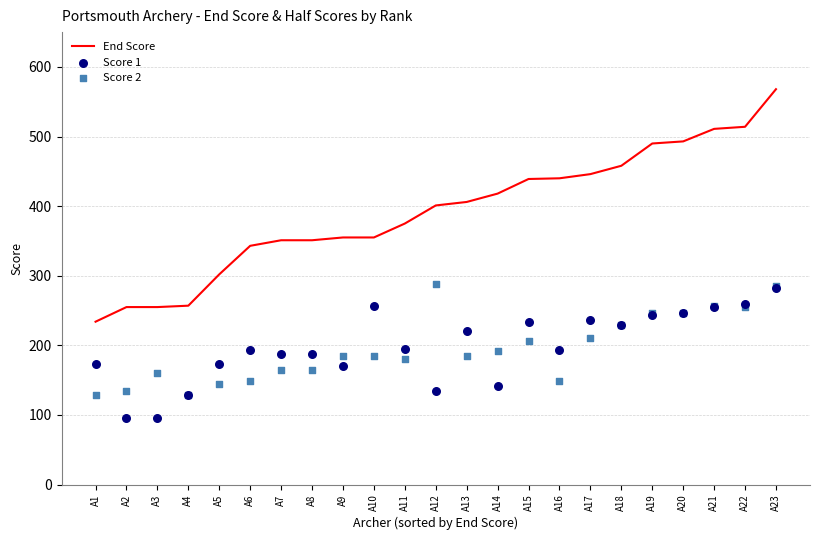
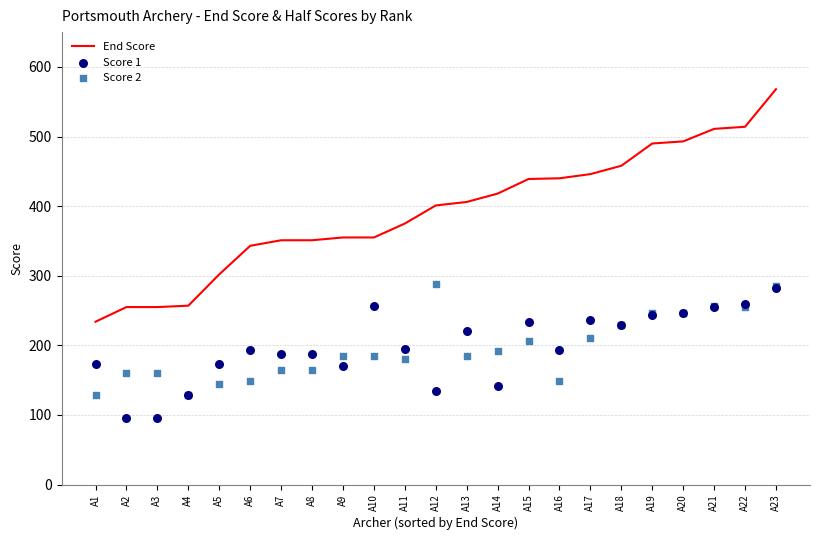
  {
    "End Score": {
      "A1": 230,
      "A2": 260,
      "A3": 260,
      "A4": 260,
      "A5": 300,
      "A6": 340,
      "A7": 350,
      "A8": 350,
      "A9": 360,
      "A10": 360,
      "A11": 380,
      "A12": 400,
      "A13": 410,
      "A14": 420,
      "A15": 440,
      "A16": 440,
      "A17": 450,
      "A18": 460,
      "A19": 490,
      "A20": 490,
      "A21": 510,
      "A22": 510,
      "A23": 570
    },
    "Score 2": {
-     "A2": 140
+     "A2": 160
    }
  }
